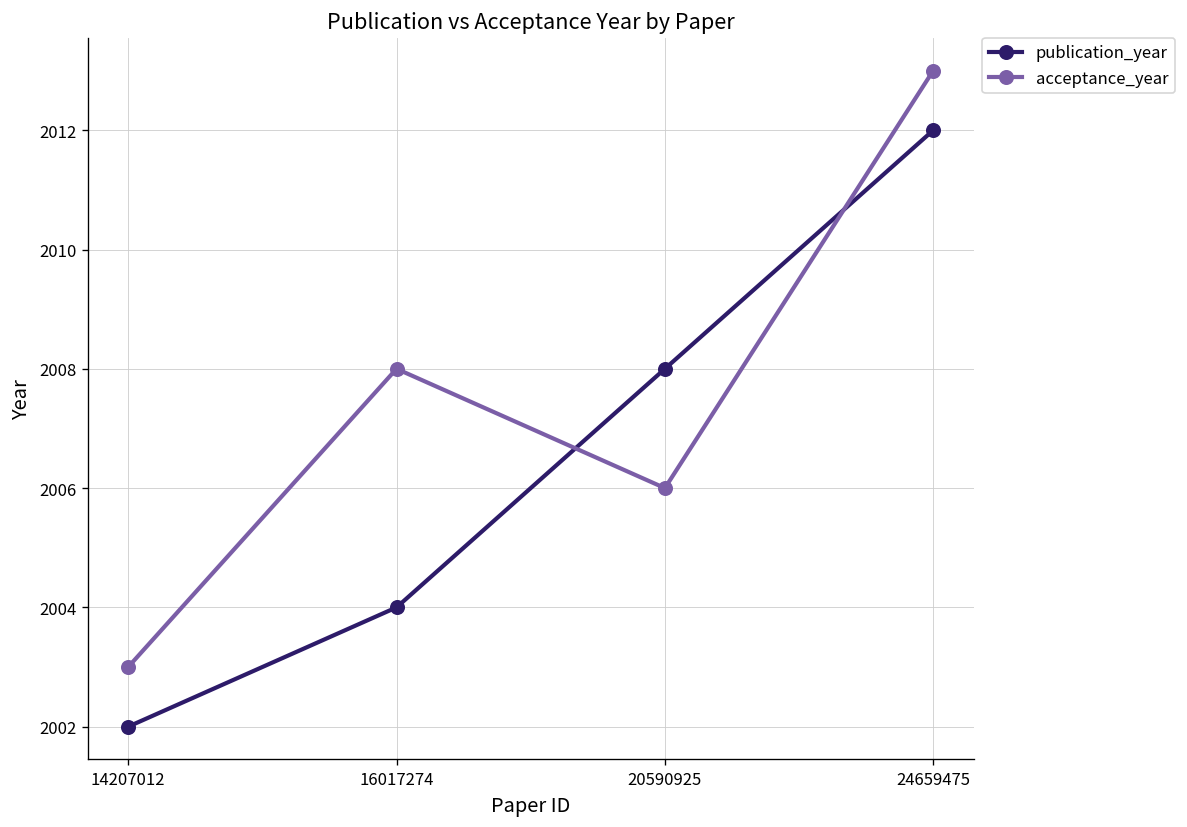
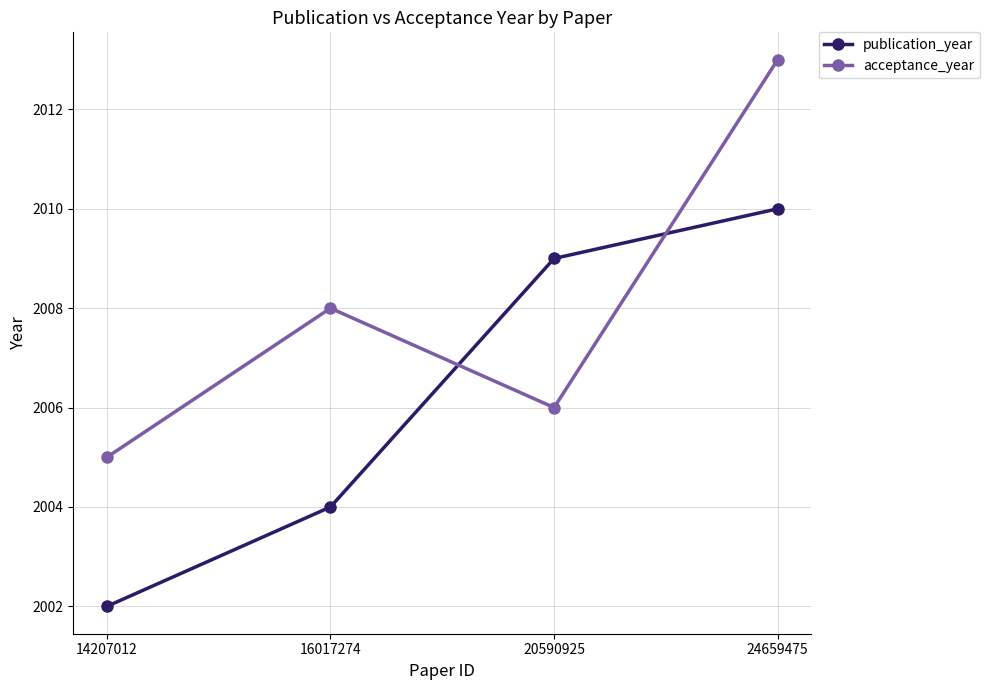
  {
    "publication_year": {
      "14207012": 2002,
      "16017274": 2004,
-     "20590925": 2008,
-     "24659475": 2012
+     "20590925": 2009,
+     "24659475": 2010
    },
    "acceptance_year": {
-     "14207012": 2003,
+     "14207012": 2005,
      "16017274": 2008,
      "20590925": 2006,
      "24659475": 2013
    }
  }
